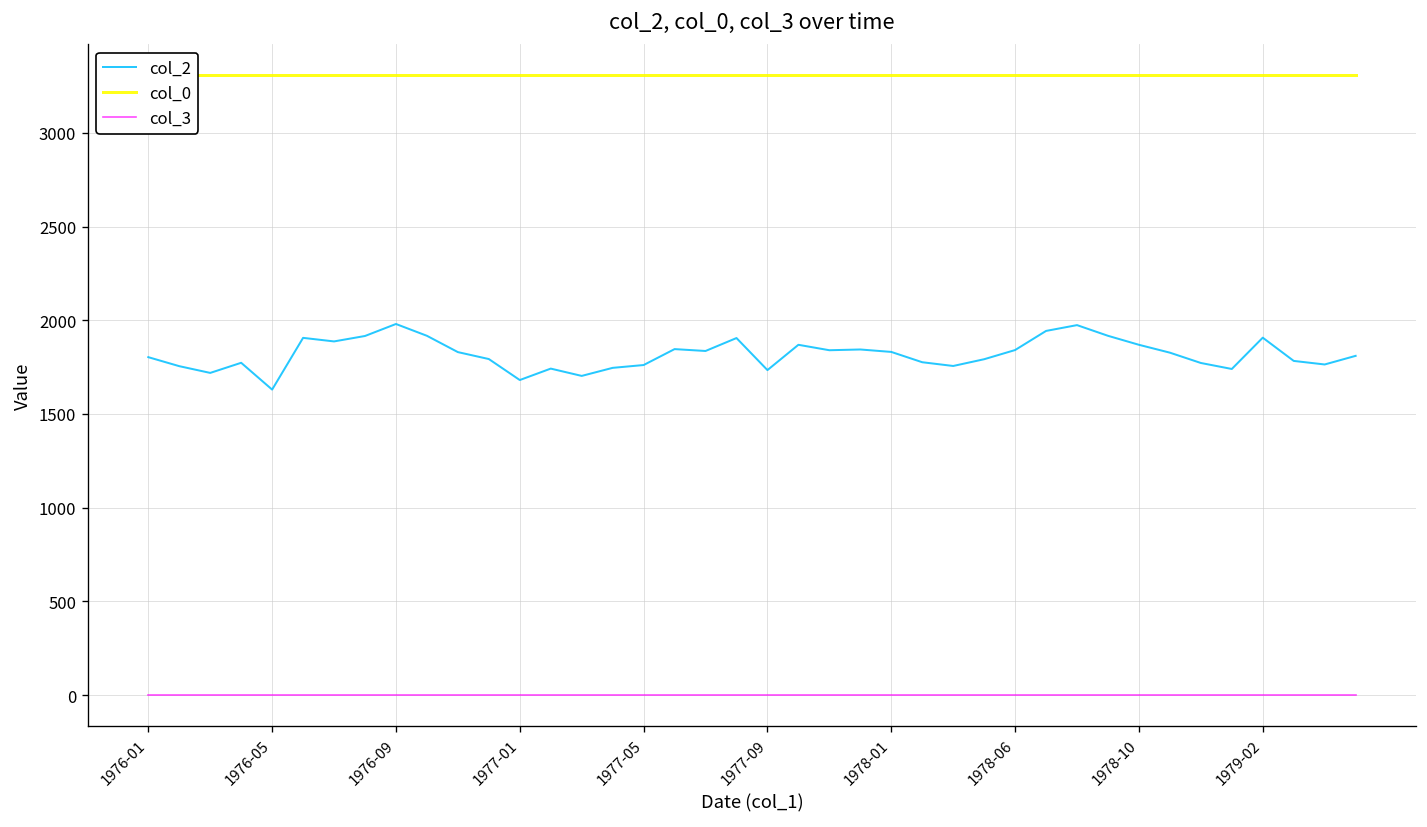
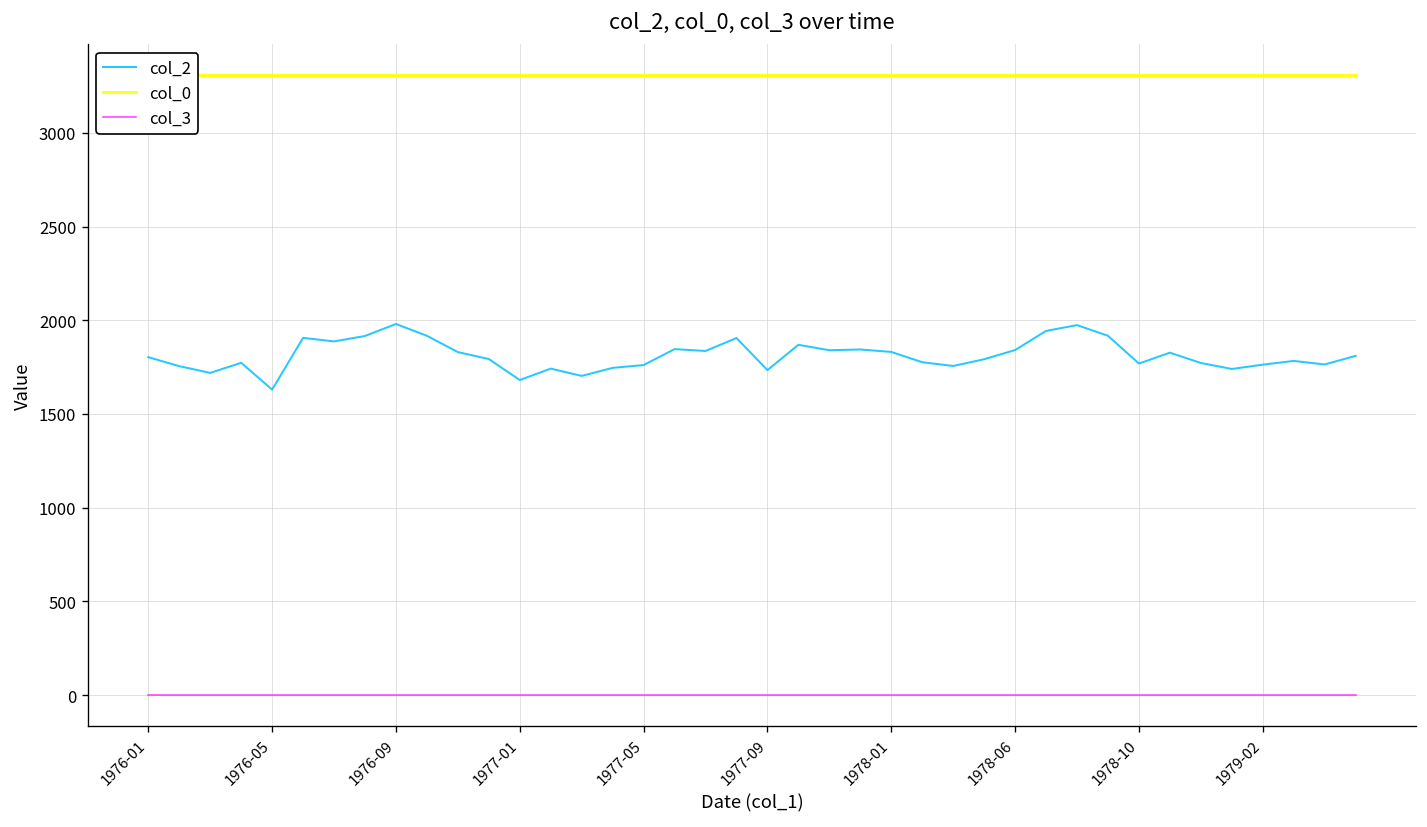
  {
    "col_2": {
      "1976-01": 1800,
      "1976-05": 1630,
      "1976-09": 1980,
      "1977-01": 1680,
      "1977-05": 1760,
      "1977-09": 1730,
      "1978-01": 1830,
      "1978-06": 1840,
-     "1978-10": 1870,
-     "1979-02": 1910
+     "1978-10": 1770,
+     "1979-02": 1760
    },
    "col_0": {
      "1976-05": 3310,
      "1976-09": 3310,
      "1977-01": 3310,
      "1977-05": 3310,
      "1977-09": 3310,
      "1978-01": 3310,
      "1978-06": 3310,
      "1978-10": 3310,
      "1979-02": 3310
    },
    "col_3": {
      "1976-01": 0,
      "1976-05": 0,
      "1976-09": 0,
      "1977-01": 0,
      "1977-05": 0,
      "1977-09": 0,
      "1978-01": 0,
      "1978-06": 0,
      "1978-10": 0,
      "1979-02": 0
    }
  }
